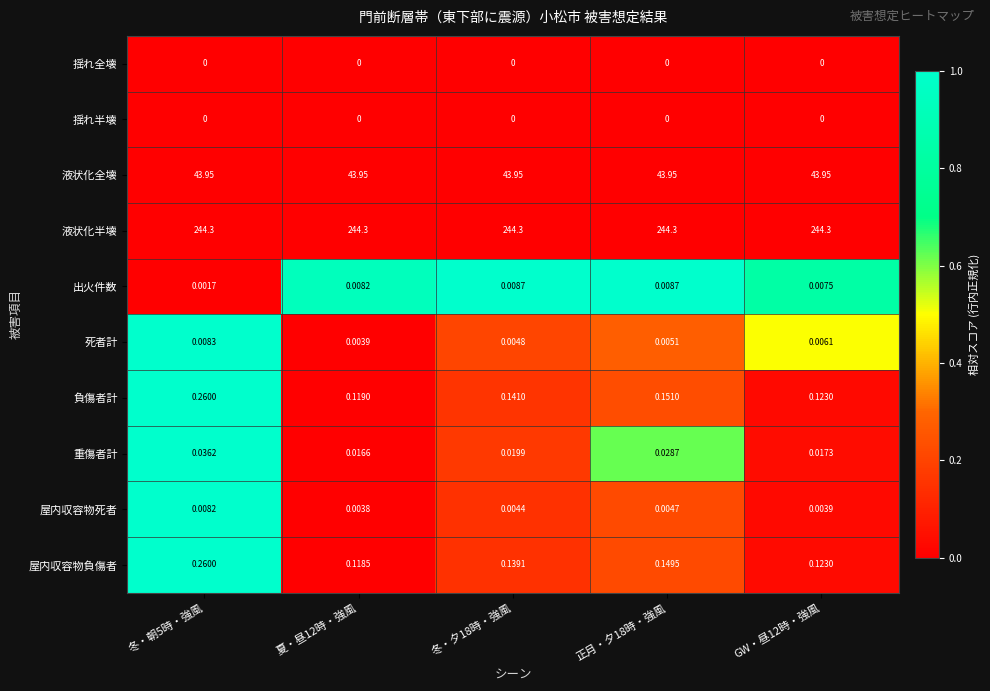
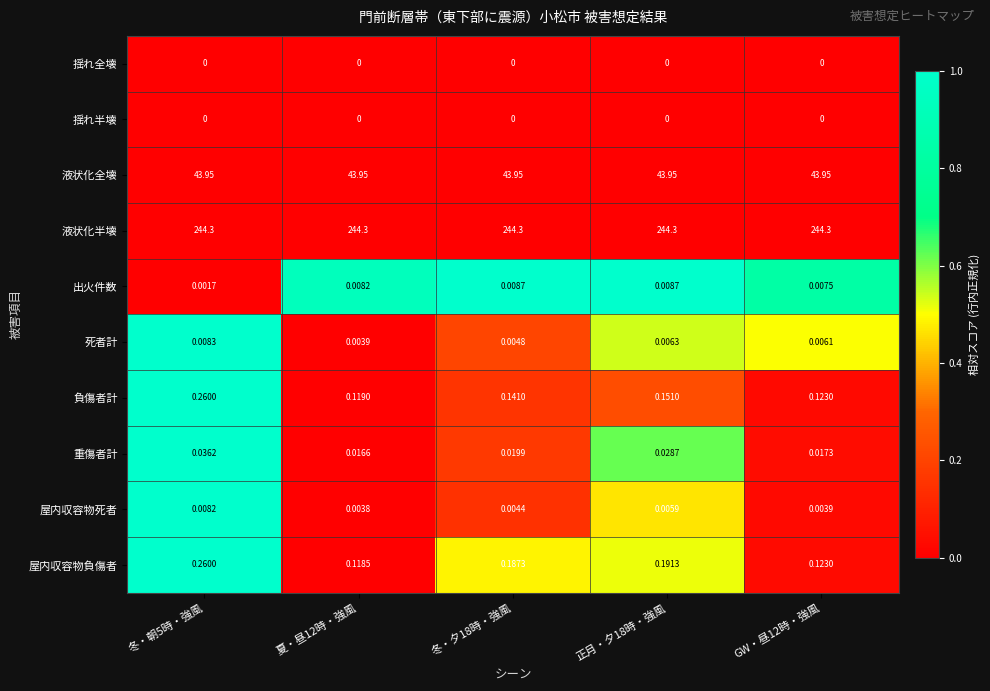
  {
    "揺れ全壊": {
      "冬・朝5時・強風": 0,
      "夏・昼12時・強風": 0,
      "冬・夕18時・強風": 0,
      "正月・夕18時・強風": 0,
      "GW・昼12時・強風": 0
    },
    "揺れ半壊": {
      "冬・朝5時・強風": 0,
      "夏・昼12時・強風": 0,
      "冬・夕18時・強風": 0,
      "正月・夕18時・強風": 0,
      "GW・昼12時・強風": 0
    },
    "液状化全壊": {
      "冬・朝5時・強風": 43.95,
      "夏・昼12時・強風": 43.95,
      "冬・夕18時・強風": 43.95,
      "正月・夕18時・強風": 43.95,
      "GW・昼12時・強風": 43.95
    },
    "液状化半壊": {
      "冬・朝5時・強風": 244.3,
      "夏・昼12時・強風": 244.3,
      "冬・夕18時・強風": 244.3,
      "正月・夕18時・強風": 244.3,
      "GW・昼12時・強風": 244.3
    },
    "出火件数": {
      "冬・朝5時・強風": 0.0017,
      "夏・昼12時・強風": 0.0082,
      "冬・夕18時・強風": 0.0087,
      "正月・夕18時・強風": 0.0087,
      "GW・昼12時・強風": 0.0075
    },
    "死者計": {
      "冬・朝5時・強風": 0.0083,
      "夏・昼12時・強風": 0.0039,
      "冬・夕18時・強風": 0.0048,
-     "正月・夕18時・強風": 0.0051,
+     "正月・夕18時・強風": 0.0063,
      "GW・昼12時・強風": 0.0061
    },
    "負傷者計": {
      "冬・朝5時・強風": 0.2600,
      "夏・昼12時・強風": 0.1190,
      "冬・夕18時・強風": 0.1410,
      "正月・夕18時・強風": 0.1510,
      "GW・昼12時・強風": 0.1230
    },
    "重傷者計": {
      "冬・朝5時・強風": 0.0362,
      "夏・昼12時・強風": 0.0166,
      "冬・夕18時・強風": 0.0199,
      "正月・夕18時・強風": 0.0287,
      "GW・昼12時・強風": 0.0173
    },
    "屋内収容物死者": {
      "冬・朝5時・強風": 0.0082,
      "夏・昼12時・強風": 0.0038,
      "冬・夕18時・強風": 0.0044,
-     "正月・夕18時・強風": 0.0047,
+     "正月・夕18時・強風": 0.0059,
      "GW・昼12時・強風": 0.0039
    },
    "屋内収容物負傷者": {
      "冬・朝5時・強風": 0.2600,
      "夏・昼12時・強風": 0.1185,
-     "冬・夕18時・強風": 0.1391,
-     "正月・夕18時・強風": 0.1495,
+     "冬・夕18時・強風": 0.1873,
+     "正月・夕18時・強風": 0.1913,
      "GW・昼12時・強風": 0.1230
    }
  }
